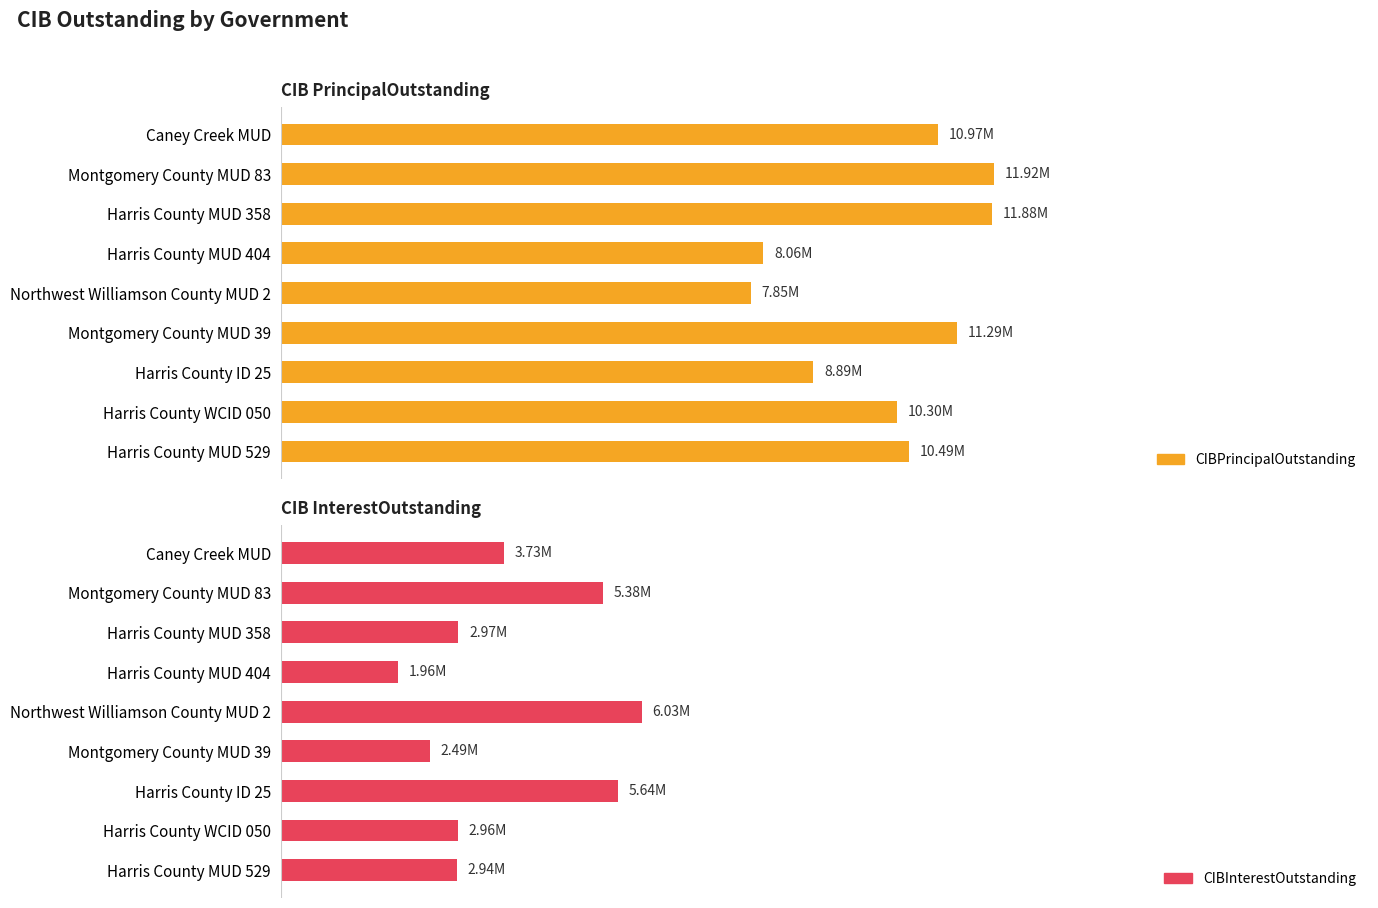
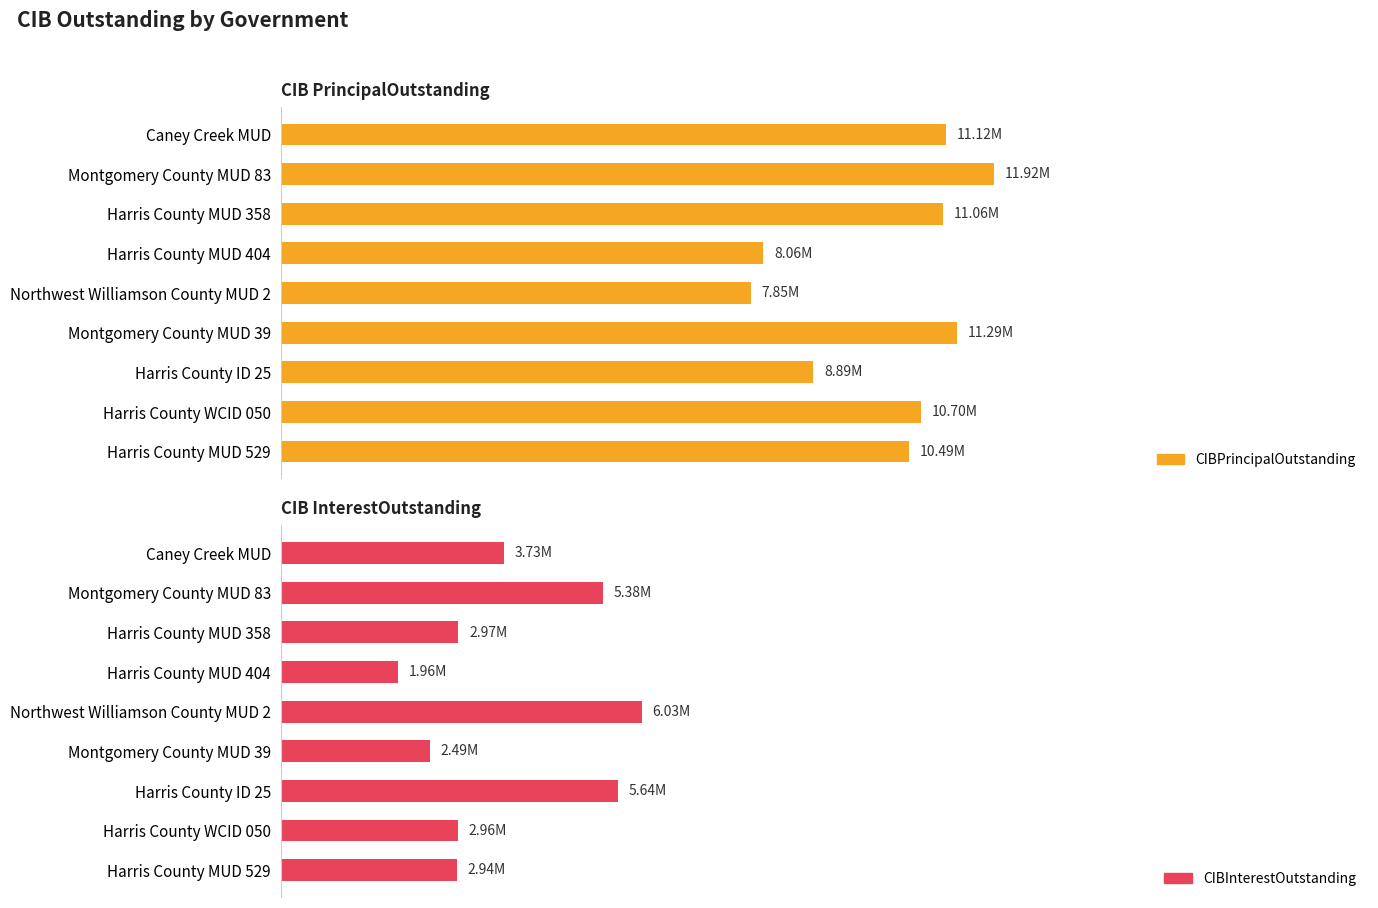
  {
    "CIB PrincipalOutstanding": {
-     "Caney Creek MUD": "10.97M",
+     "Caney Creek MUD": "11.12M",
      "Montgomery County MUD 83": "11.92M",
-     "Harris County MUD 358": "11.88M",
+     "Harris County MUD 358": "11.06M",
      "Harris County MUD 404": "8.06M",
      "Northwest Williamson County MUD 2": "7.85M",
      "Montgomery County MUD 39": "11.29M",
      "Harris County ID 25": "8.89M",
-     "Harris County WCID 050": "10.30M",
+     "Harris County WCID 050": "10.70M",
      "Harris County MUD 529": "10.49M"
    },
    "CIB InterestOutstanding": {
      "Caney Creek MUD": "3.73M",
      "Montgomery County MUD 83": "5.38M",
      "Harris County MUD 358": "2.97M",
      "Harris County MUD 404": "1.96M",
      "Northwest Williamson County MUD 2": "6.03M",
      "Montgomery County MUD 39": "2.49M",
      "Harris County ID 25": "5.64M",
      "Harris County WCID 050": "2.96M",
      "Harris County MUD 529": "2.94M"
    }
  }
